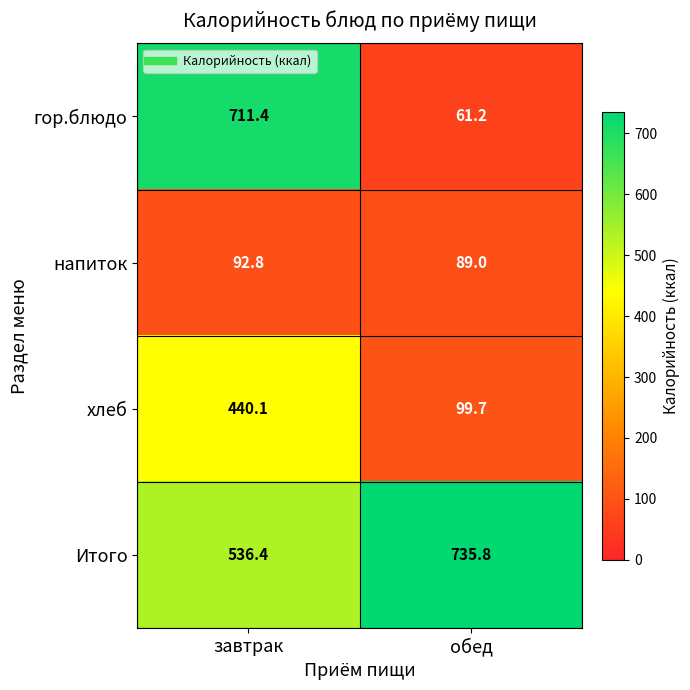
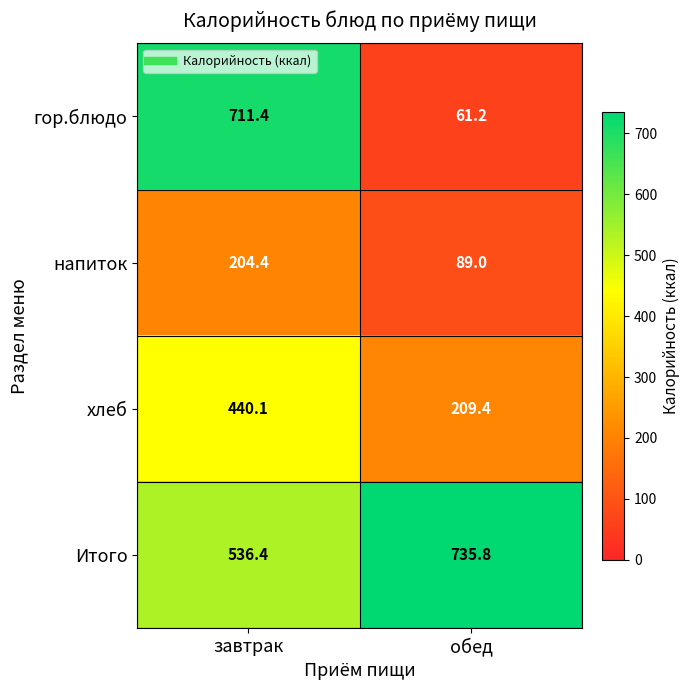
  {
    "гор.блюдо": {
      "завтрак": 711.4,
      "обед": 61.2
    },
    "напиток": {
-     "завтрак": 92.8,
+     "завтрак": 204.4,
      "обед": 89.0
    },
    "хлеб": {
      "завтрак": 440.1,
-     "обед": 99.7
+     "обед": 209.4
    },
    "Итого": {
      "завтрак": 536.4,
      "обед": 735.8
    }
  }
